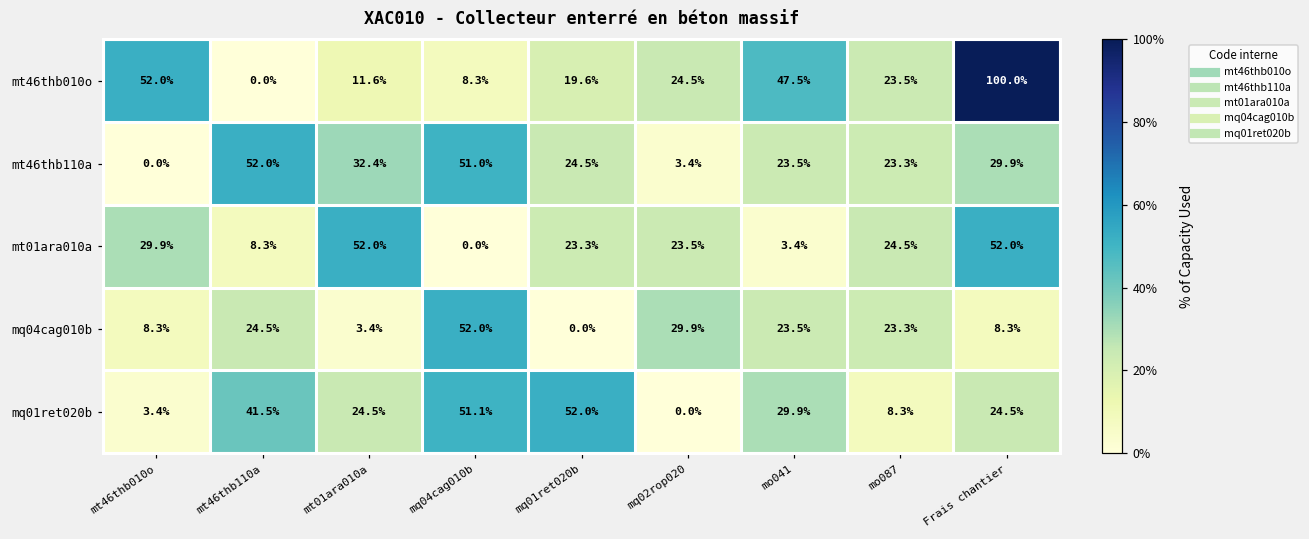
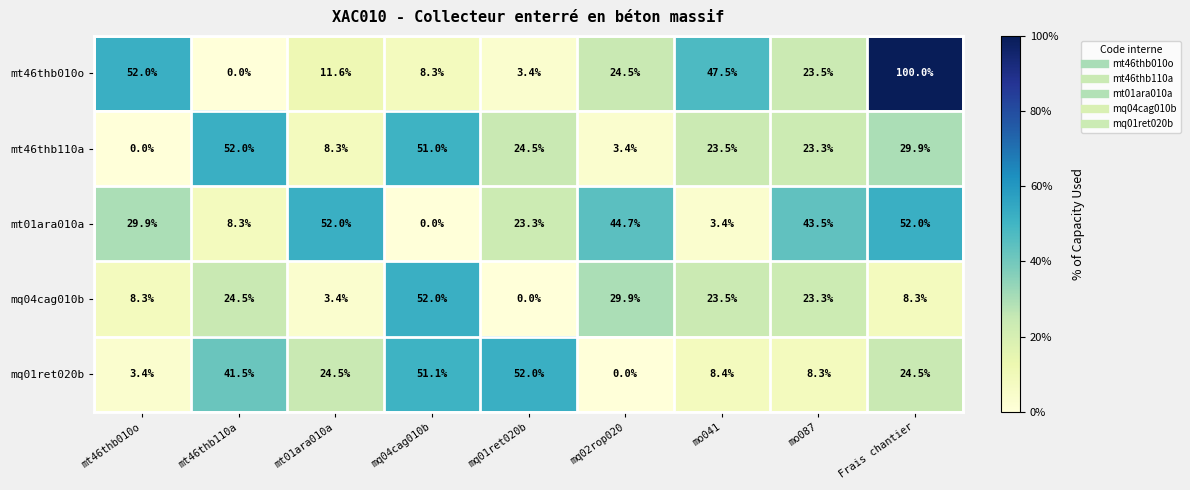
  {
    "mt46thb010o": {
      "mt46thb010o": "52.0%",
      "mt46thb110a": "0.0%",
      "mt01ara010a": "11.6%",
      "mq04cag010b": "8.3%",
-     "mq01ret020b": "19.6%",
+     "mq01ret020b": "3.4%",
      "mq02rop020": "24.5%",
      "mo041": "47.5%",
      "mo087": "23.5%",
      "Frais chantier": "100.0%"
    },
    "mt46thb110a": {
      "mt46thb010o": "0.0%",
      "mt46thb110a": "52.0%",
-     "mt01ara010a": "32.4%",
+     "mt01ara010a": "8.3%",
      "mq04cag010b": "51.0%",
      "mq01ret020b": "24.5%",
      "mq02rop020": "3.4%",
      "mo041": "23.5%",
      "mo087": "23.3%",
      "Frais chantier": "29.9%"
    },
    "mt01ara010a": {
      "mt46thb010o": "29.9%",
      "mt46thb110a": "8.3%",
      "mt01ara010a": "52.0%",
      "mq04cag010b": "0.0%",
      "mq01ret020b": "23.3%",
-     "mq02rop020": "23.5%",
+     "mq02rop020": "44.7%",
      "mo041": "3.4%",
-     "mo087": "24.5%",
+     "mo087": "43.5%",
      "Frais chantier": "52.0%"
    },
    "mq04cag010b": {
      "mt46thb010o": "8.3%",
      "mt46thb110a": "24.5%",
      "mt01ara010a": "3.4%",
      "mq04cag010b": "52.0%",
      "mq01ret020b": "0.0%",
      "mq02rop020": "29.9%",
      "mo041": "23.5%",
      "mo087": "23.3%",
      "Frais chantier": "8.3%"
    },
    "mq01ret020b": {
      "mt46thb010o": "3.4%",
      "mt46thb110a": "41.5%",
      "mt01ara010a": "24.5%",
      "mq04cag010b": "51.1%",
      "mq01ret020b": "52.0%",
      "mq02rop020": "0.0%",
-     "mo041": "29.9%",
+     "mo041": "8.4%",
      "mo087": "8.3%",
      "Frais chantier": "24.5%"
    }
  }
